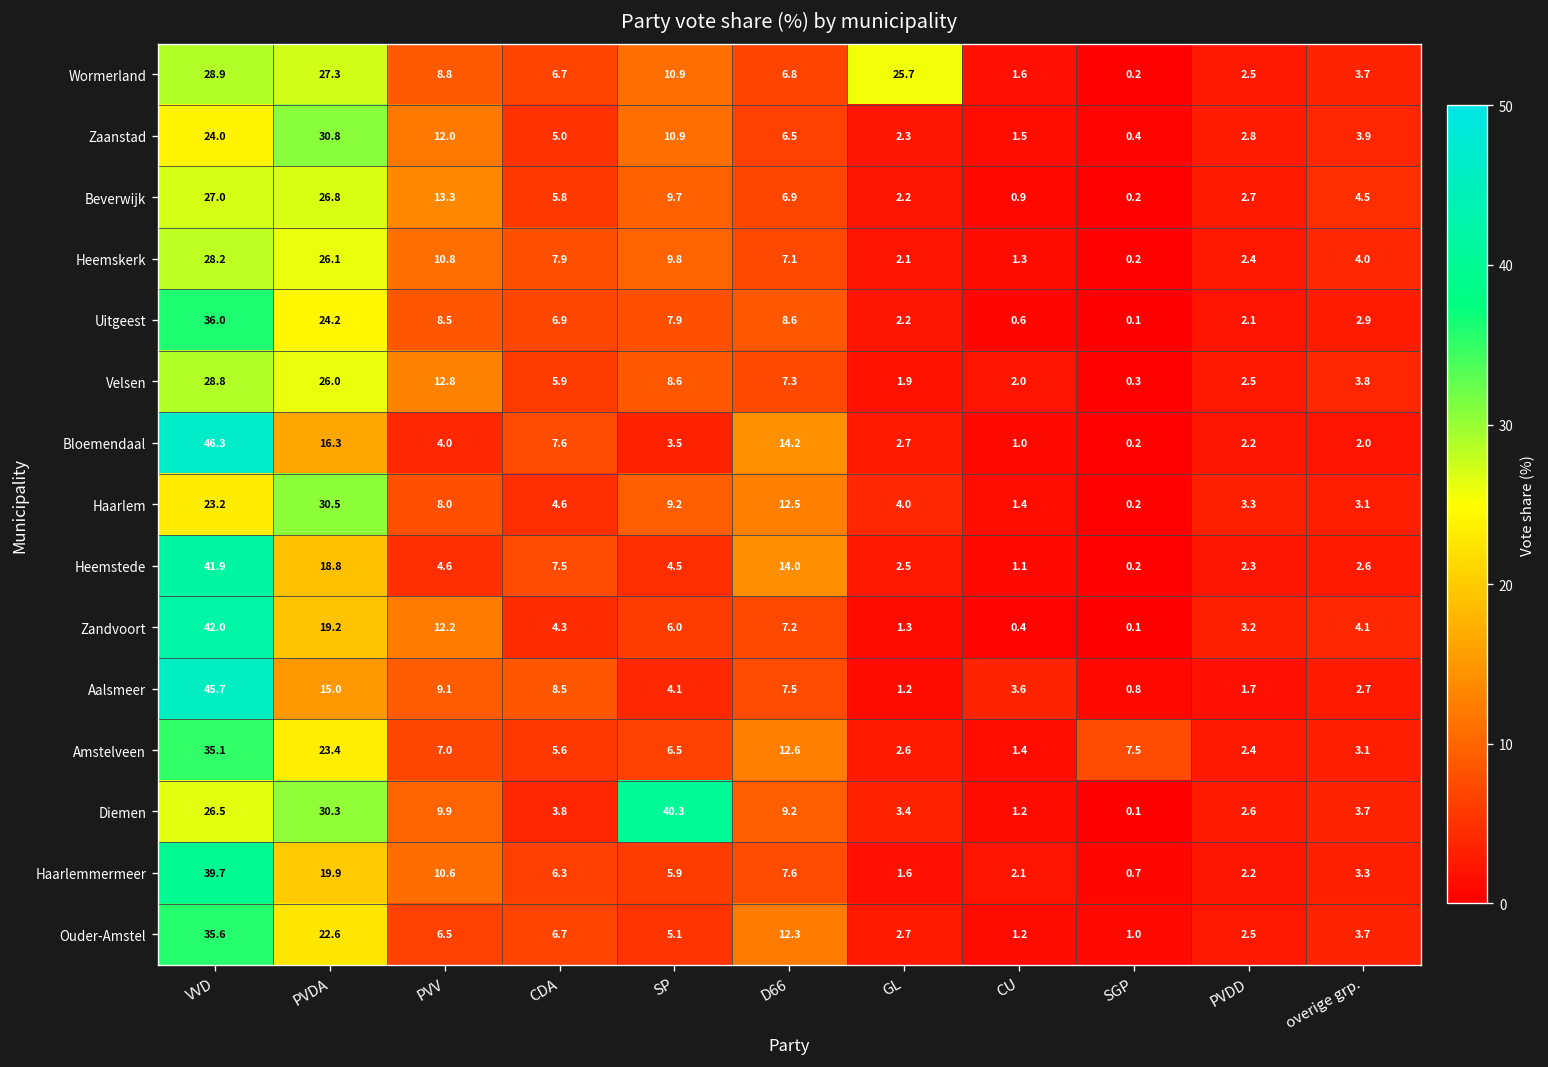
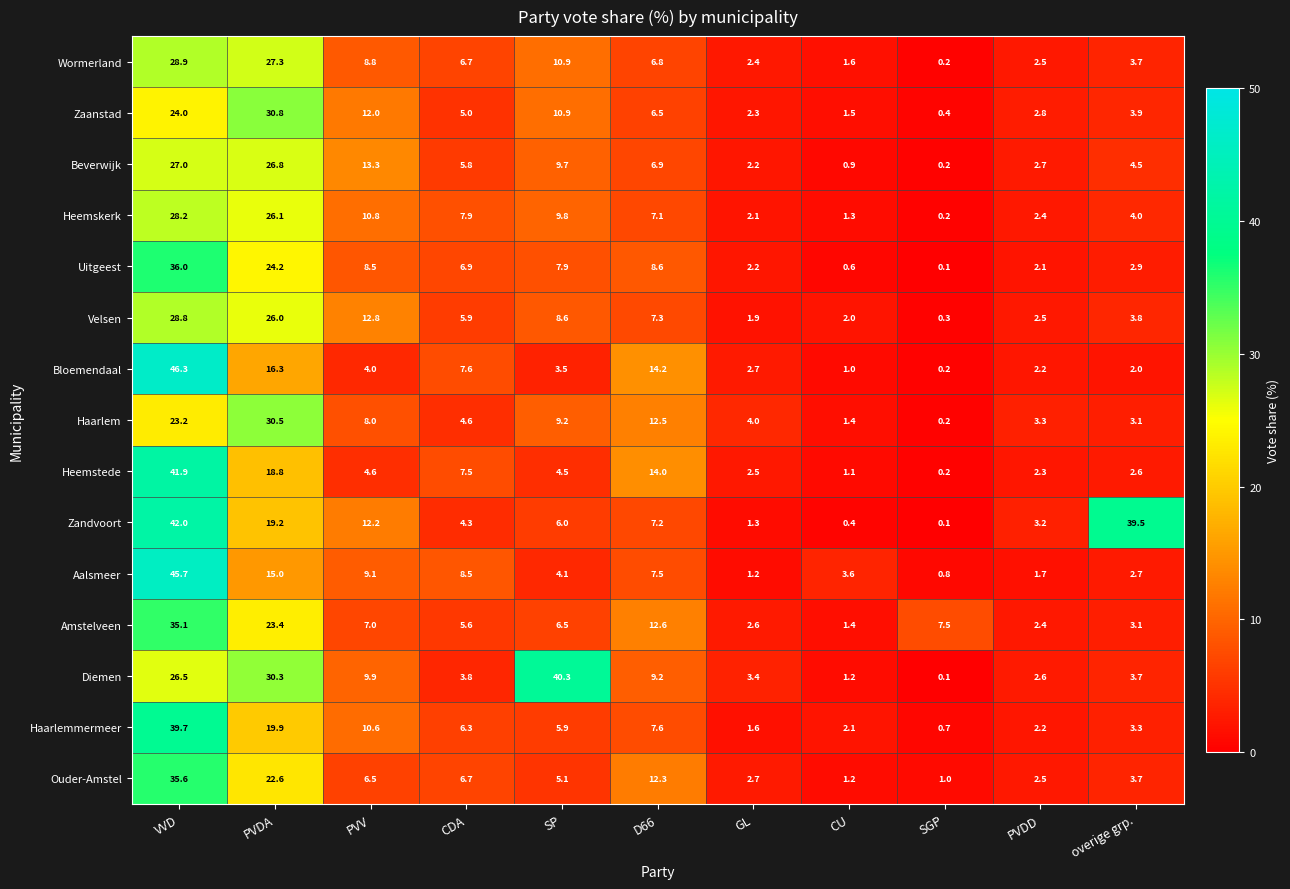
  {
    "Wormerland": {
      "VVD": 28.9,
      "PVDA": 27.3,
      "PVV": 8.8,
      "CDA": 6.7,
      "SP": 10.9,
      "D66": 6.8,
-     "GL": 25.7,
+     "GL": 2.4,
      "CU": 1.6,
      "SGP": 0.2,
      "PVDD": 2.5,
      "overige grp.": 3.7
    },
    "Zaanstad": {
      "VVD": 24.0,
      "PVDA": 30.8,
      "PVV": 12.0,
      "CDA": 5.0,
      "SP": 10.9,
      "D66": 6.5,
      "GL": 2.3,
      "CU": 1.5,
      "SGP": 0.4,
      "PVDD": 2.8,
      "overige grp.": 3.9
    },
    "Beverwijk": {
      "VVD": 27.0,
      "PVDA": 26.8,
      "PVV": 13.3,
      "CDA": 5.8,
      "SP": 9.7,
      "D66": 6.9,
      "GL": 2.2,
      "CU": 0.9,
      "SGP": 0.2,
      "PVDD": 2.7,
      "overige grp.": 4.5
    },
    "Heemskerk": {
      "VVD": 28.2,
      "PVDA": 26.1,
      "PVV": 10.8,
      "CDA": 7.9,
      "SP": 9.8,
      "D66": 7.1,
      "GL": 2.1,
      "CU": 1.3,
      "SGP": 0.2,
      "PVDD": 2.4,
      "overige grp.": 4.0
    },
    "Uitgeest": {
      "VVD": 36.0,
      "PVDA": 24.2,
      "PVV": 8.5,
      "CDA": 6.9,
      "SP": 7.9,
      "D66": 8.6,
      "GL": 2.2,
      "CU": 0.6,
      "SGP": 0.1,
      "PVDD": 2.1,
      "overige grp.": 2.9
    },
    "Velsen": {
      "VVD": 28.8,
      "PVDA": 26.0,
      "PVV": 12.8,
      "CDA": 5.9,
      "SP": 8.6,
      "D66": 7.3,
      "GL": 1.9,
      "CU": 2.0,
      "SGP": 0.3,
      "PVDD": 2.5,
      "overige grp.": 3.8
    },
    "Bloemendaal": {
      "VVD": 46.3,
      "PVDA": 16.3,
      "PVV": 4.0,
      "CDA": 7.6,
      "SP": 3.5,
      "D66": 14.2,
      "GL": 2.7,
      "CU": 1.0,
      "SGP": 0.2,
      "PVDD": 2.2,
      "overige grp.": 2.0
    },
    "Haarlem": {
      "VVD": 23.2,
      "PVDA": 30.5,
      "PVV": 8.0,
      "CDA": 4.6,
      "SP": 9.2,
      "D66": 12.5,
      "GL": 4.0,
      "CU": 1.4,
      "SGP": 0.2,
      "PVDD": 3.3,
      "overige grp.": 3.1
    },
    "Heemstede": {
      "VVD": 41.9,
      "PVDA": 18.8,
      "PVV": 4.6,
      "CDA": 7.5,
      "SP": 4.5,
      "D66": 14.0,
      "GL": 2.5,
      "CU": 1.1,
      "SGP": 0.2,
      "PVDD": 2.3,
      "overige grp.": 2.6
    },
    "Zandvoort": {
      "VVD": 42.0,
      "PVDA": 19.2,
      "PVV": 12.2,
      "CDA": 4.3,
      "SP": 6.0,
      "D66": 7.2,
      "GL": 1.3,
      "CU": 0.4,
      "SGP": 0.1,
      "PVDD": 3.2,
-     "overige grp.": 4.1
+     "overige grp.": 39.5
    },
    "Aalsmeer": {
      "VVD": 45.7,
      "PVDA": 15.0,
      "PVV": 9.1,
      "CDA": 8.5,
      "SP": 4.1,
      "D66": 7.5,
      "GL": 1.2,
      "CU": 3.6,
      "SGP": 0.8,
      "PVDD": 1.7,
      "overige grp.": 2.7
    },
    "Amstelveen": {
      "VVD": 35.1,
      "PVDA": 23.4,
      "PVV": 7.0,
      "CDA": 5.6,
      "SP": 6.5,
      "D66": 12.6,
      "GL": 2.6,
      "CU": 1.4,
      "SGP": 7.5,
      "PVDD": 2.4,
      "overige grp.": 3.1
    },
    "Diemen": {
      "VVD": 26.5,
      "PVDA": 30.3,
      "PVV": 9.9,
      "CDA": 3.8,
      "SP": 40.3,
      "D66": 9.2,
      "GL": 3.4,
      "CU": 1.2,
      "SGP": 0.1,
      "PVDD": 2.6,
      "overige grp.": 3.7
    },
    "Haarlemmermeer": {
      "VVD": 39.7,
      "PVDA": 19.9,
      "PVV": 10.6,
      "CDA": 6.3,
      "SP": 5.9,
      "D66": 7.6,
      "GL": 1.6,
      "CU": 2.1,
      "SGP": 0.7,
      "PVDD": 2.2,
      "overige grp.": 3.3
    },
    "Ouder-Amstel": {
      "VVD": 35.6,
      "PVDA": 22.6,
      "PVV": 6.5,
      "CDA": 6.7,
      "SP": 5.1,
      "D66": 12.3,
      "GL": 2.7,
      "CU": 1.2,
      "SGP": 1.0,
      "PVDD": 2.5,
      "overige grp.": 3.7
    }
  }
